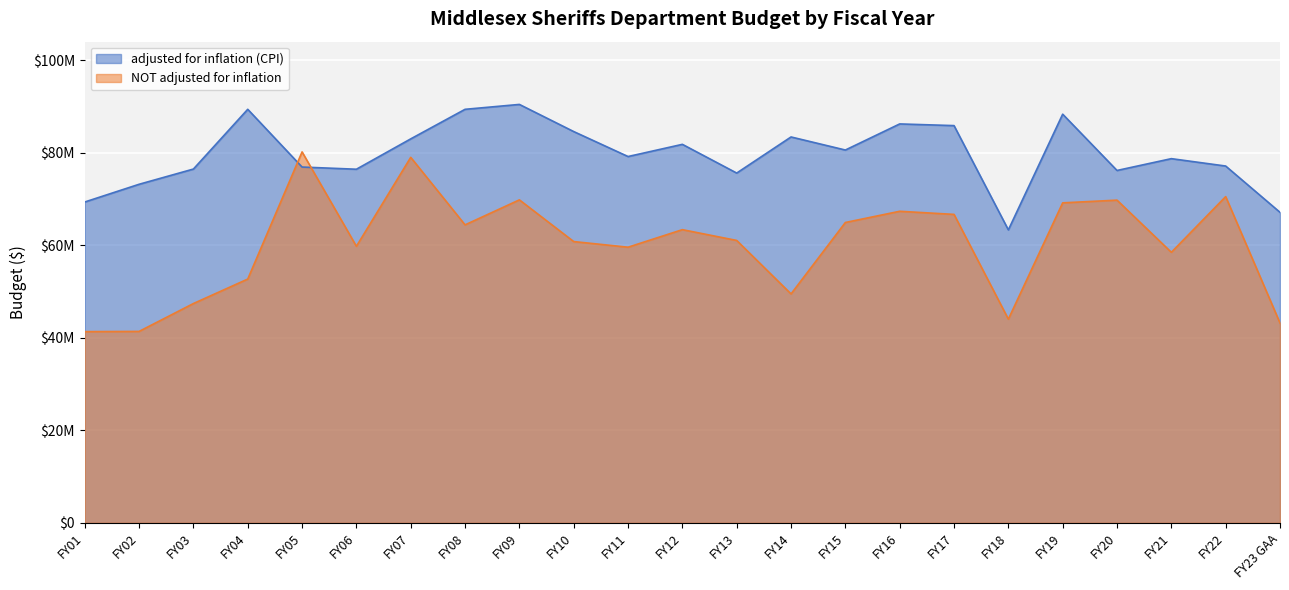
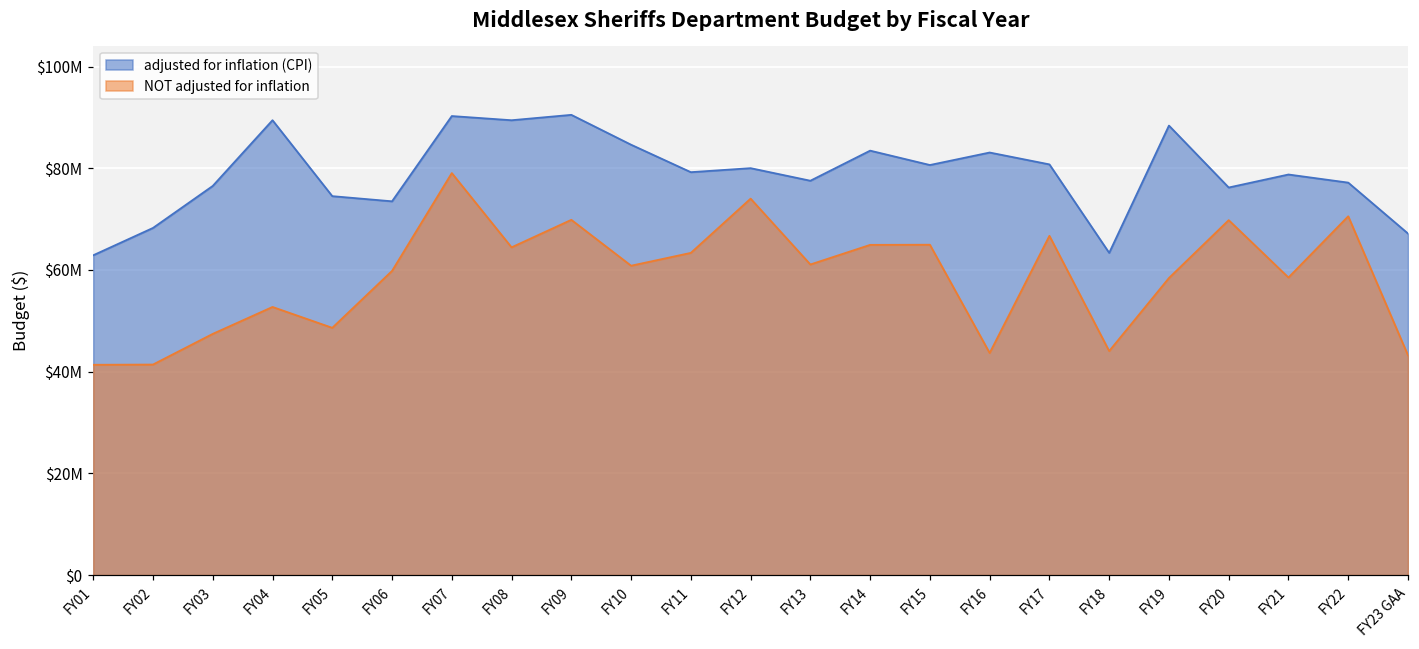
  {
    "adjusted for inflation (CPI)": {
-     "FY01": "$69000000",
-     "FY02": "$73000000",
+     "FY01": "$63000000",
+     "FY02": "$68000000",
      "FY03": "$77000000",
      "FY04": "$89000000",
-     "FY05": "$77000000",
-     "FY06": "$76000000",
-     "FY07": "$83000000",
+     "FY05": "$75000000",
+     "FY06": "$73000000",
+     "FY07": "$90000000",
      "FY08": "$89000000",
      "FY09": "$90000000",
      "FY10": "$85000000",
      "FY11": "$79000000",
-     "FY12": "$82000000",
-     "FY13": "$76000000",
+     "FY12": "$80000000",
+     "FY13": "$78000000",
      "FY14": "$83000000",
      "FY15": "$81000000",
-     "FY16": "$86000000",
-     "FY17": "$86000000",
+     "FY16": "$83000000",
+     "FY17": "$81000000",
      "FY18": "$63000000",
      "FY19": "$88000000",
      "FY20": "$76000000",
      "FY21": "$79000000",
      "FY22": "$77000000",
      "FY23 GAA": "$67000000"
    },
    "NOT adjusted for inflation": {
      "FY01": "$41000000",
      "FY02": "$41000000",
      "FY03": "$47000000",
      "FY04": "$53000000",
-     "FY05": "$80000000",
+     "FY05": "$49000000",
      "FY06": "$60000000",
      "FY07": "$79000000",
      "FY08": "$64000000",
      "FY09": "$70000000",
      "FY10": "$61000000",
-     "FY11": "$60000000",
-     "FY12": "$63000000",
+     "FY11": "$63000000",
+     "FY12": "$74000000",
      "FY13": "$61000000",
-     "FY14": "$50000000",
+     "FY14": "$65000000",
      "FY15": "$65000000",
-     "FY16": "$67000000",
+     "FY16": "$44000000",
      "FY17": "$67000000",
      "FY18": "$44000000",
-     "FY19": "$69000000",
+     "FY19": "$58000000",
      "FY20": "$70000000",
      "FY21": "$59000000",
      "FY22": "$71000000",
      "FY23 GAA": "$43000000"
    }
  }
